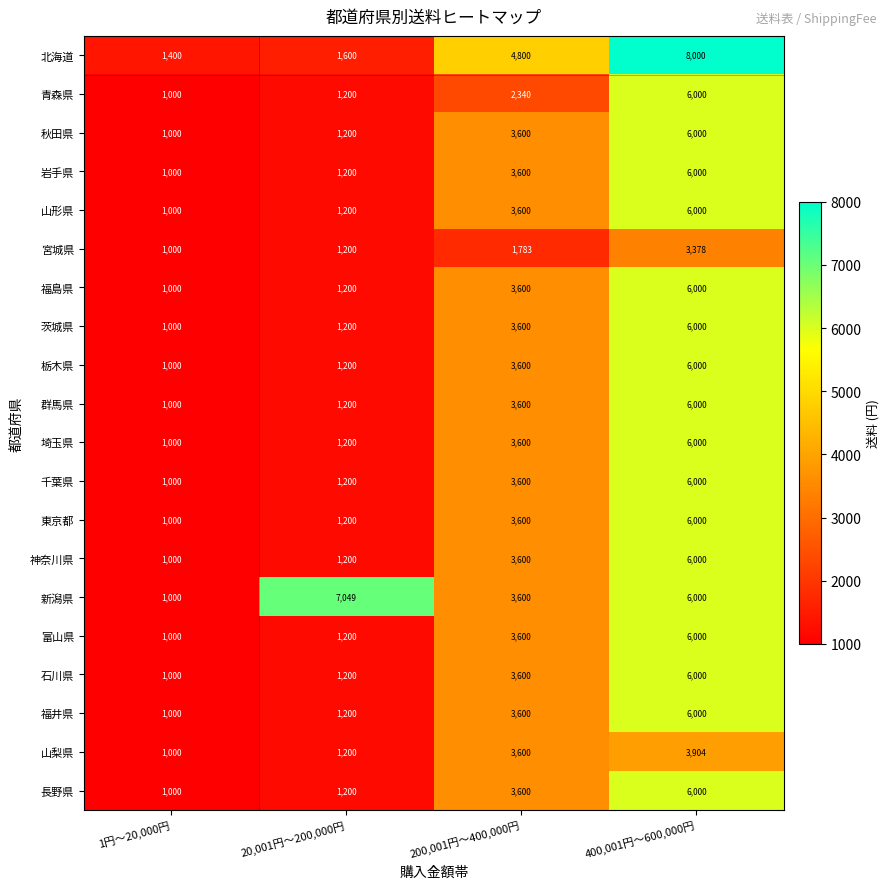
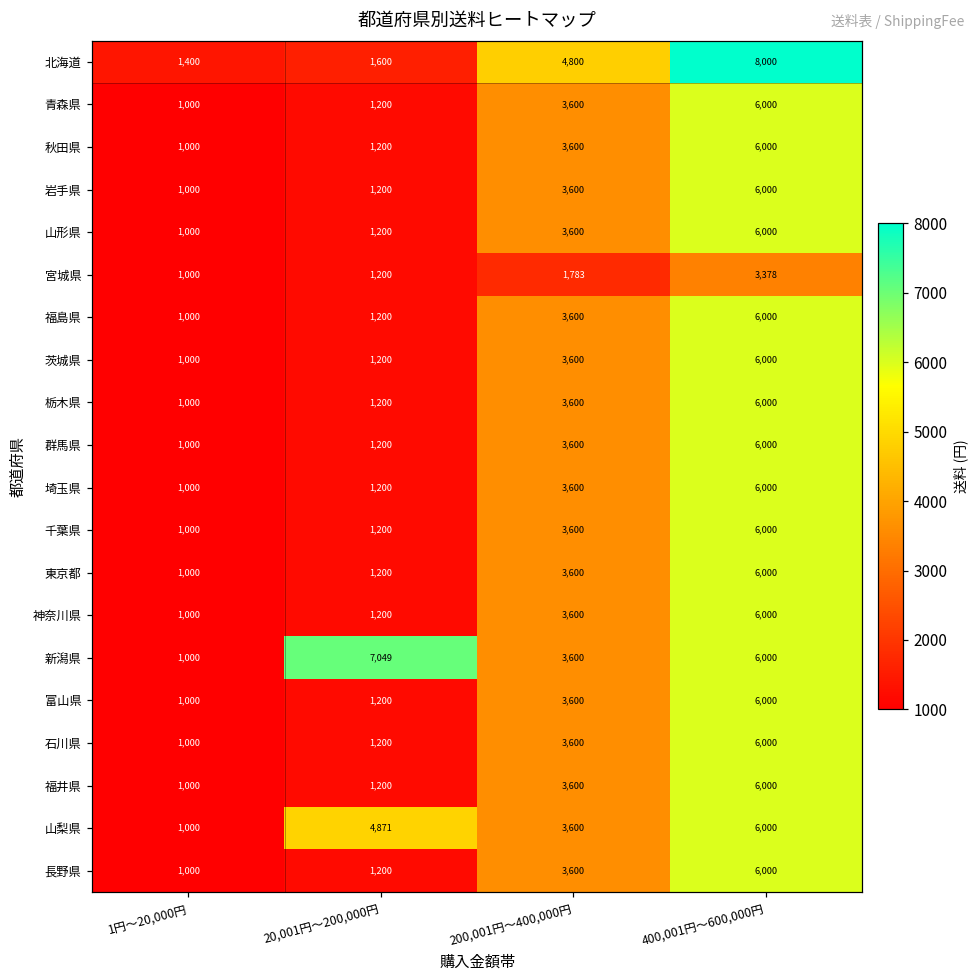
  {
    "北海道": {
      "1円～20,000円": "1,400",
      "20,001円～200,000円": "1,600",
      "200,001円～400,000円": "4,800",
      "400,001円～600,000円": "8,000"
    },
    "青森県": {
      "1円～20,000円": "1,000",
      "20,001円～200,000円": "1,200",
-     "200,001円～400,000円": "2,340",
+     "200,001円～400,000円": "3,600",
      "400,001円～600,000円": "6,000"
    },
    "秋田県": {
      "1円～20,000円": "1,000",
      "20,001円～200,000円": "1,200",
      "200,001円～400,000円": "3,600",
      "400,001円～600,000円": "6,000"
    },
    "岩手県": {
      "1円～20,000円": "1,000",
      "20,001円～200,000円": "1,200",
      "200,001円～400,000円": "3,600",
      "400,001円～600,000円": "6,000"
    },
    "山形県": {
      "1円～20,000円": "1,000",
      "20,001円～200,000円": "1,200",
      "200,001円～400,000円": "3,600",
      "400,001円～600,000円": "6,000"
    },
    "宮城県": {
      "1円～20,000円": "1,000",
      "20,001円～200,000円": "1,200",
      "200,001円～400,000円": "1,783",
      "400,001円～600,000円": "3,378"
    },
    "福島県": {
      "1円～20,000円": "1,000",
      "20,001円～200,000円": "1,200",
      "200,001円～400,000円": "3,600",
      "400,001円～600,000円": "6,000"
    },
    "茨城県": {
      "1円～20,000円": "1,000",
      "20,001円～200,000円": "1,200",
      "200,001円～400,000円": "3,600",
      "400,001円～600,000円": "6,000"
    },
    "栃木県": {
      "1円～20,000円": "1,000",
      "20,001円～200,000円": "1,200",
      "200,001円～400,000円": "3,600",
      "400,001円～600,000円": "6,000"
    },
    "群馬県": {
      "1円～20,000円": "1,000",
      "20,001円～200,000円": "1,200",
      "200,001円～400,000円": "3,600",
      "400,001円～600,000円": "6,000"
    },
    "埼玉県": {
      "1円～20,000円": "1,000",
      "20,001円～200,000円": "1,200",
      "200,001円～400,000円": "3,600",
      "400,001円～600,000円": "6,000"
    },
    "千葉県": {
      "1円～20,000円": "1,000",
      "20,001円～200,000円": "1,200",
      "200,001円～400,000円": "3,600",
      "400,001円～600,000円": "6,000"
    },
    "東京都": {
      "1円～20,000円": "1,000",
      "20,001円～200,000円": "1,200",
      "200,001円～400,000円": "3,600",
      "400,001円～600,000円": "6,000"
    },
    "神奈川県": {
      "1円～20,000円": "1,000",
      "20,001円～200,000円": "1,200",
      "200,001円～400,000円": "3,600",
      "400,001円～600,000円": "6,000"
    },
    "新潟県": {
      "1円～20,000円": "1,000",
      "20,001円～200,000円": "7,049",
      "200,001円～400,000円": "3,600",
      "400,001円～600,000円": "6,000"
    },
    "富山県": {
      "1円～20,000円": "1,000",
      "20,001円～200,000円": "1,200",
      "200,001円～400,000円": "3,600",
      "400,001円～600,000円": "6,000"
    },
    "石川県": {
      "1円～20,000円": "1,000",
      "20,001円～200,000円": "1,200",
      "200,001円～400,000円": "3,600",
      "400,001円～600,000円": "6,000"
    },
    "福井県": {
      "1円～20,000円": "1,000",
      "20,001円～200,000円": "1,200",
      "200,001円～400,000円": "3,600",
      "400,001円～600,000円": "6,000"
    },
    "山梨県": {
      "1円～20,000円": "1,000",
-     "20,001円～200,000円": "1,200",
+     "20,001円～200,000円": "4,871",
      "200,001円～400,000円": "3,600",
-     "400,001円～600,000円": "3,904"
+     "400,001円～600,000円": "6,000"
    },
    "長野県": {
      "1円～20,000円": "1,000",
      "20,001円～200,000円": "1,200",
      "200,001円～400,000円": "3,600",
      "400,001円～600,000円": "6,000"
    }
  }
